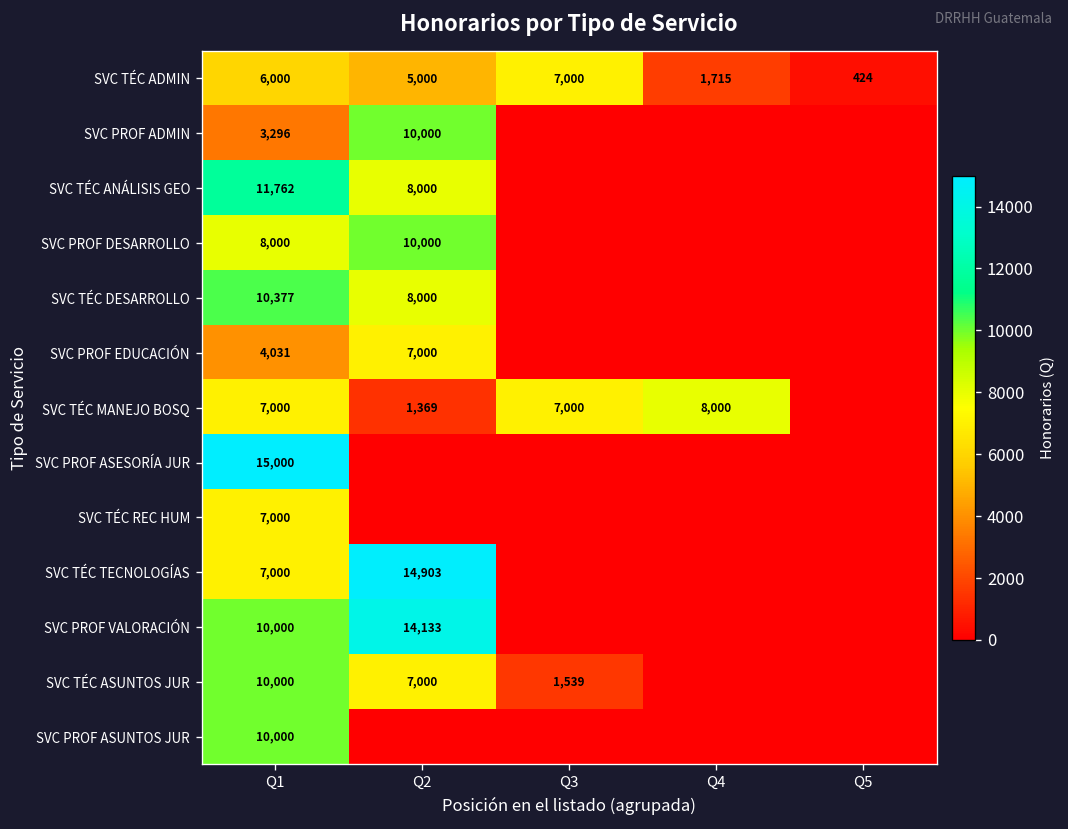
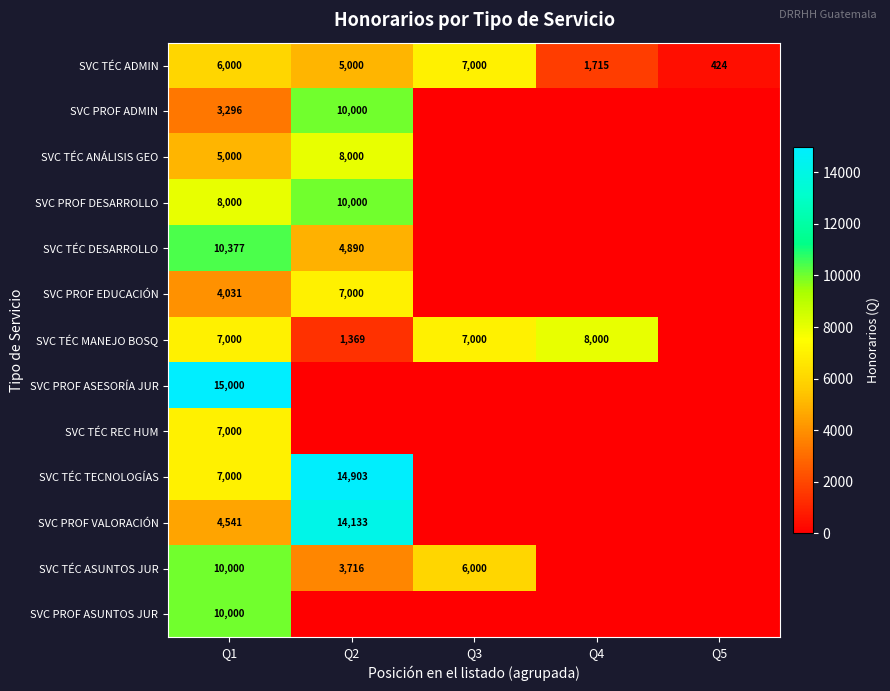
  {
    "SVC TÉC ADMIN": {
      "Q1": "6,000",
      "Q2": "5,000",
      "Q3": "7,000",
      "Q4": "1,715",
      "Q5": "424"
    },
    "SVC PROF ADMIN": {
      "Q1": "3,296",
      "Q2": "10,000"
    },
    "SVC TÉC ANÁLISIS GEO": {
-     "Q1": "11,762",
+     "Q1": "5,000",
      "Q2": "8,000"
    },
    "SVC PROF DESARROLLO": {
      "Q1": "8,000",
      "Q2": "10,000"
    },
    "SVC TÉC DESARROLLO": {
      "Q1": "10,377",
-     "Q2": "8,000"
+     "Q2": "4,890"
    },
    "SVC PROF EDUCACIÓN": {
      "Q1": "4,031",
      "Q2": "7,000"
    },
    "SVC TÉC MANEJO BOSQ": {
      "Q1": "7,000",
      "Q2": "1,369",
      "Q3": "7,000",
      "Q4": "8,000"
    },
    "SVC PROF ASESORÍA JUR": {
      "Q1": "15,000"
    },
    "SVC TÉC REC HUM": {
      "Q1": "7,000"
    },
    "SVC TÉC TECNOLOGÍAS": {
      "Q1": "7,000",
      "Q2": "14,903"
    },
    "SVC PROF VALORACIÓN": {
-     "Q1": "10,000",
+     "Q1": "4,541",
      "Q2": "14,133"
    },
    "SVC TÉC ASUNTOS JUR": {
      "Q1": "10,000",
-     "Q2": "7,000",
-     "Q3": "1,539"
+     "Q2": "3,716",
+     "Q3": "6,000"
    },
    "SVC PROF ASUNTOS JUR": {
      "Q1": "10,000"
    }
  }
